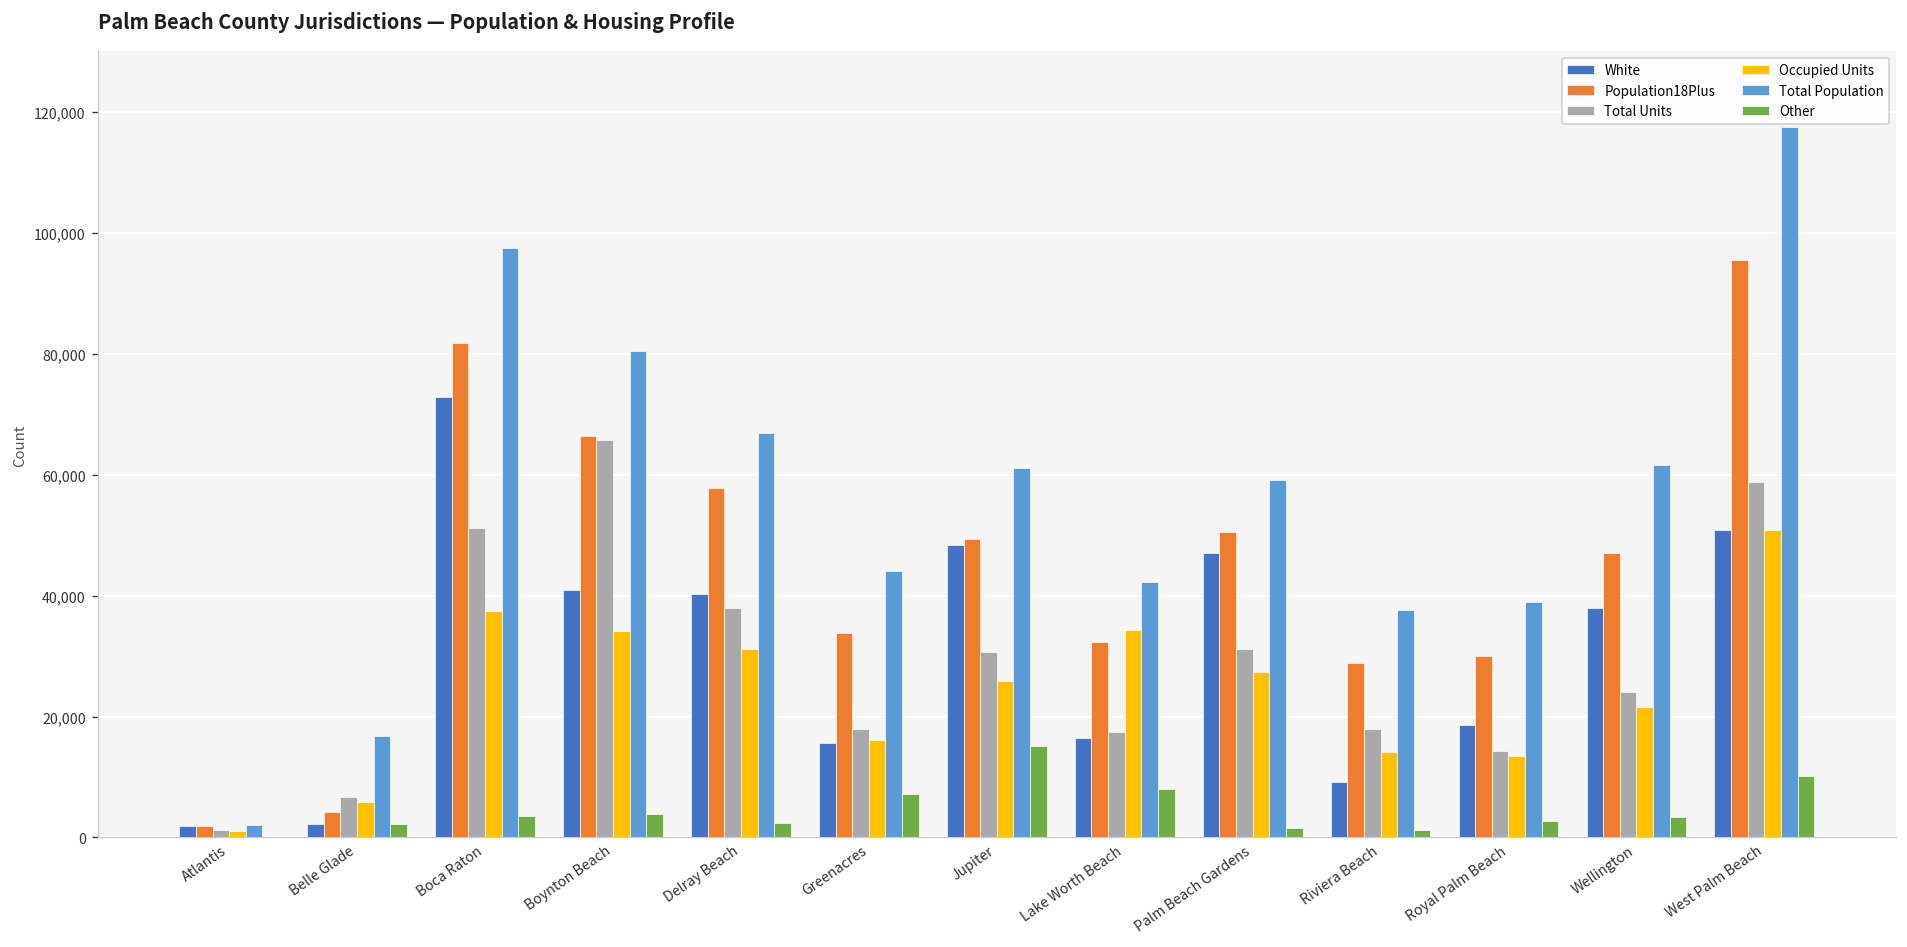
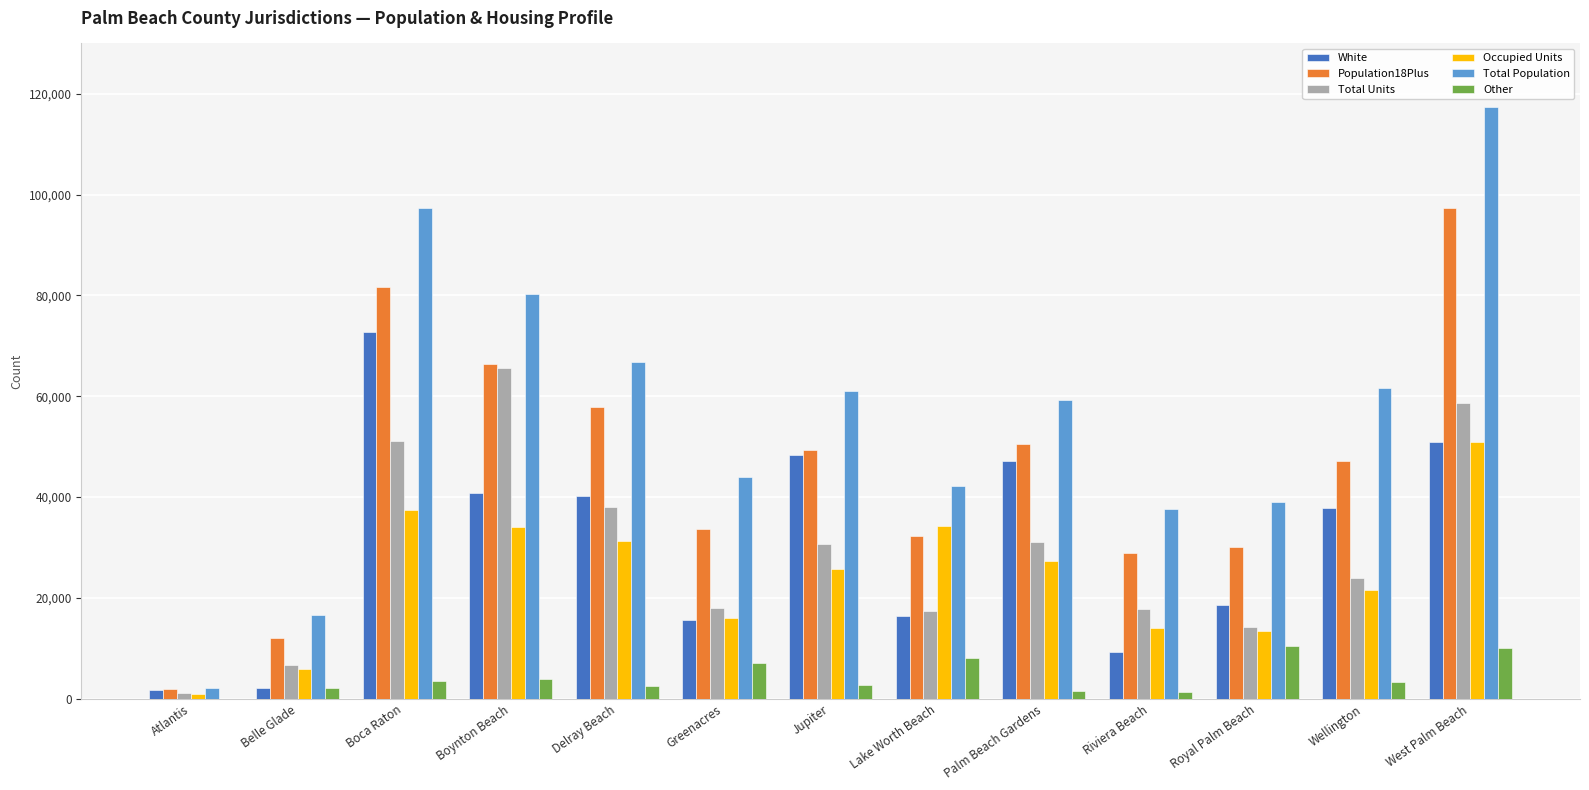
  {
    "Population18Plus": {
      "Atlantis": "2,000",
-     "Belle Glade": "4,000",
+     "Belle Glade": "12,000",
      "Boca Raton": "82,000",
      "Boynton Beach": "66,000",
      "Delray Beach": "58,000",
      "Greenacres": "34,000",
      "Jupiter": "49,000",
      "Lake Worth Beach": "32,000",
      "Palm Beach Gardens": "51,000",
      "Riviera Beach": "29,000",
      "Royal Palm Beach": "30,000",
      "Wellington": "47,000",
-     "West Palm Beach": "96,000"
+     "West Palm Beach": "97,000"
    },
    "Total Units": {
      "Atlantis": "1,000",
      "Belle Glade": "7,000",
      "Boca Raton": "51,000",
      "Boynton Beach": "66,000",
      "Delray Beach": "38,000",
      "Greenacres": "18,000",
      "Jupiter": "31,000",
      "Lake Worth Beach": "17,000",
      "Palm Beach Gardens": "31,000",
      "Riviera Beach": "18,000",
      "Royal Palm Beach": "14,000",
      "Wellington": "24,000",
      "West Palm Beach": "59,000"
    },
    "Occupied Units": {
      "Atlantis": "1,000",
      "Belle Glade": "6,000",
      "Boca Raton": "38,000",
      "Boynton Beach": "34,000",
      "Delray Beach": "31,000",
      "Greenacres": "16,000",
      "Jupiter": "26,000",
      "Lake Worth Beach": "34,000",
      "Palm Beach Gardens": "27,000",
      "Riviera Beach": "14,000",
      "Royal Palm Beach": "13,000",
      "Wellington": "22,000",
      "West Palm Beach": "51,000"
    },
    "Other": {
      "Belle Glade": "2,000",
      "Boca Raton": "4,000",
      "Boynton Beach": "4,000",
      "Delray Beach": "2,000",
      "Greenacres": "7,000",
-     "Jupiter": "15,000",
+     "Jupiter": "3,000",
      "Lake Worth Beach": "8,000",
      "Palm Beach Gardens": "2,000",
      "Riviera Beach": "1,000",
-     "Royal Palm Beach": "3,000",
+     "Royal Palm Beach": "10,000",
      "Wellington": "3,000",
      "West Palm Beach": "10,000"
    }
  }
